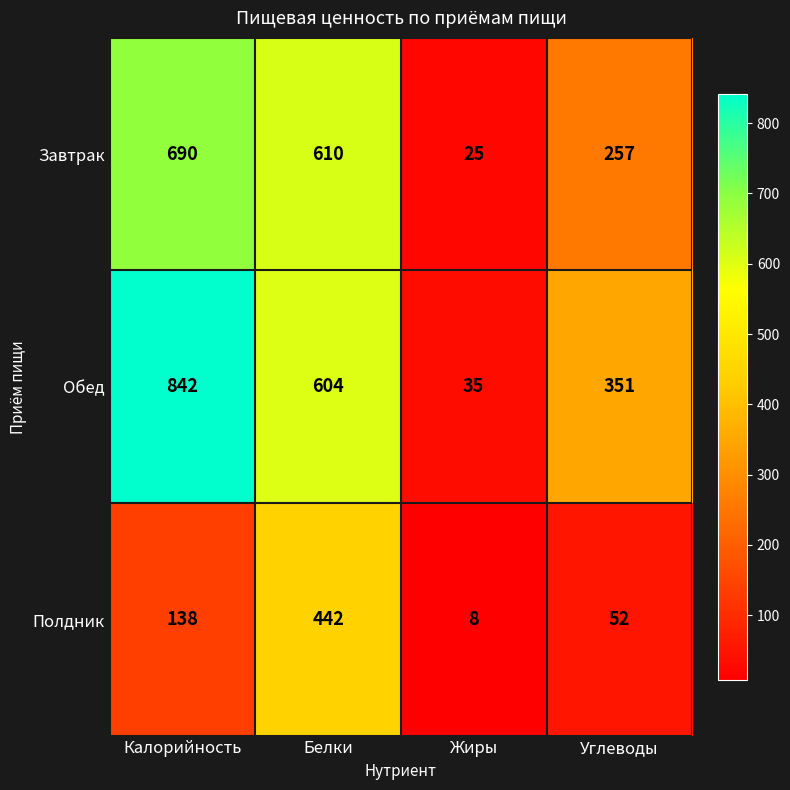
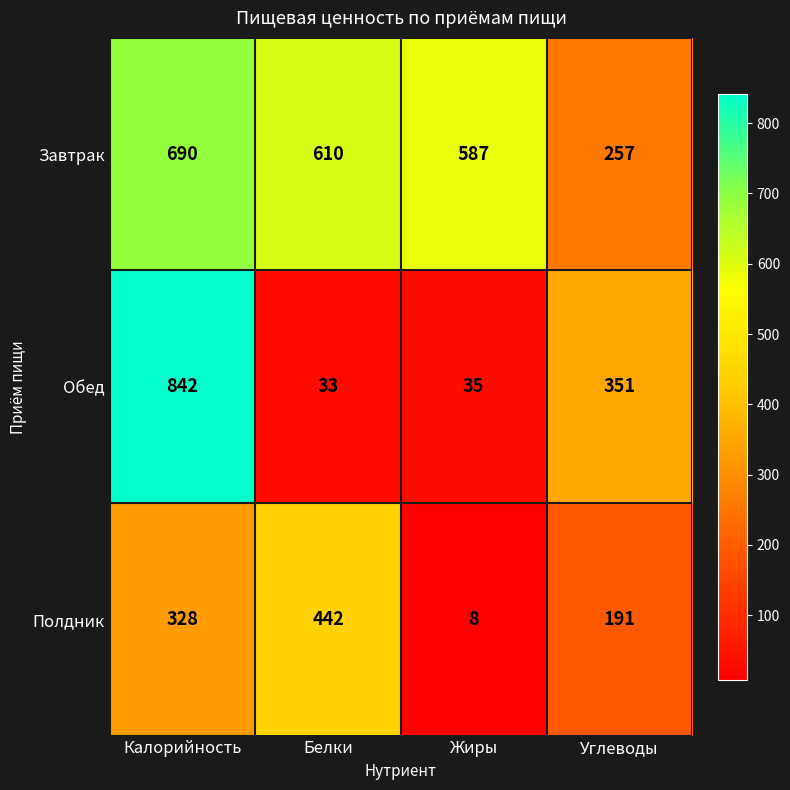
  {
    "Завтрак": {
      "Калорийность": 690,
      "Белки": 610,
-     "Жиры": 25,
+     "Жиры": 587,
      "Углеводы": 257
    },
    "Обед": {
      "Калорийность": 842,
-     "Белки": 604,
+     "Белки": 33,
      "Жиры": 35,
      "Углеводы": 351
    },
    "Полдник": {
-     "Калорийность": 138,
+     "Калорийность": 328,
      "Белки": 442,
      "Жиры": 8,
-     "Углеводы": 52
+     "Углеводы": 191
    }
  }
